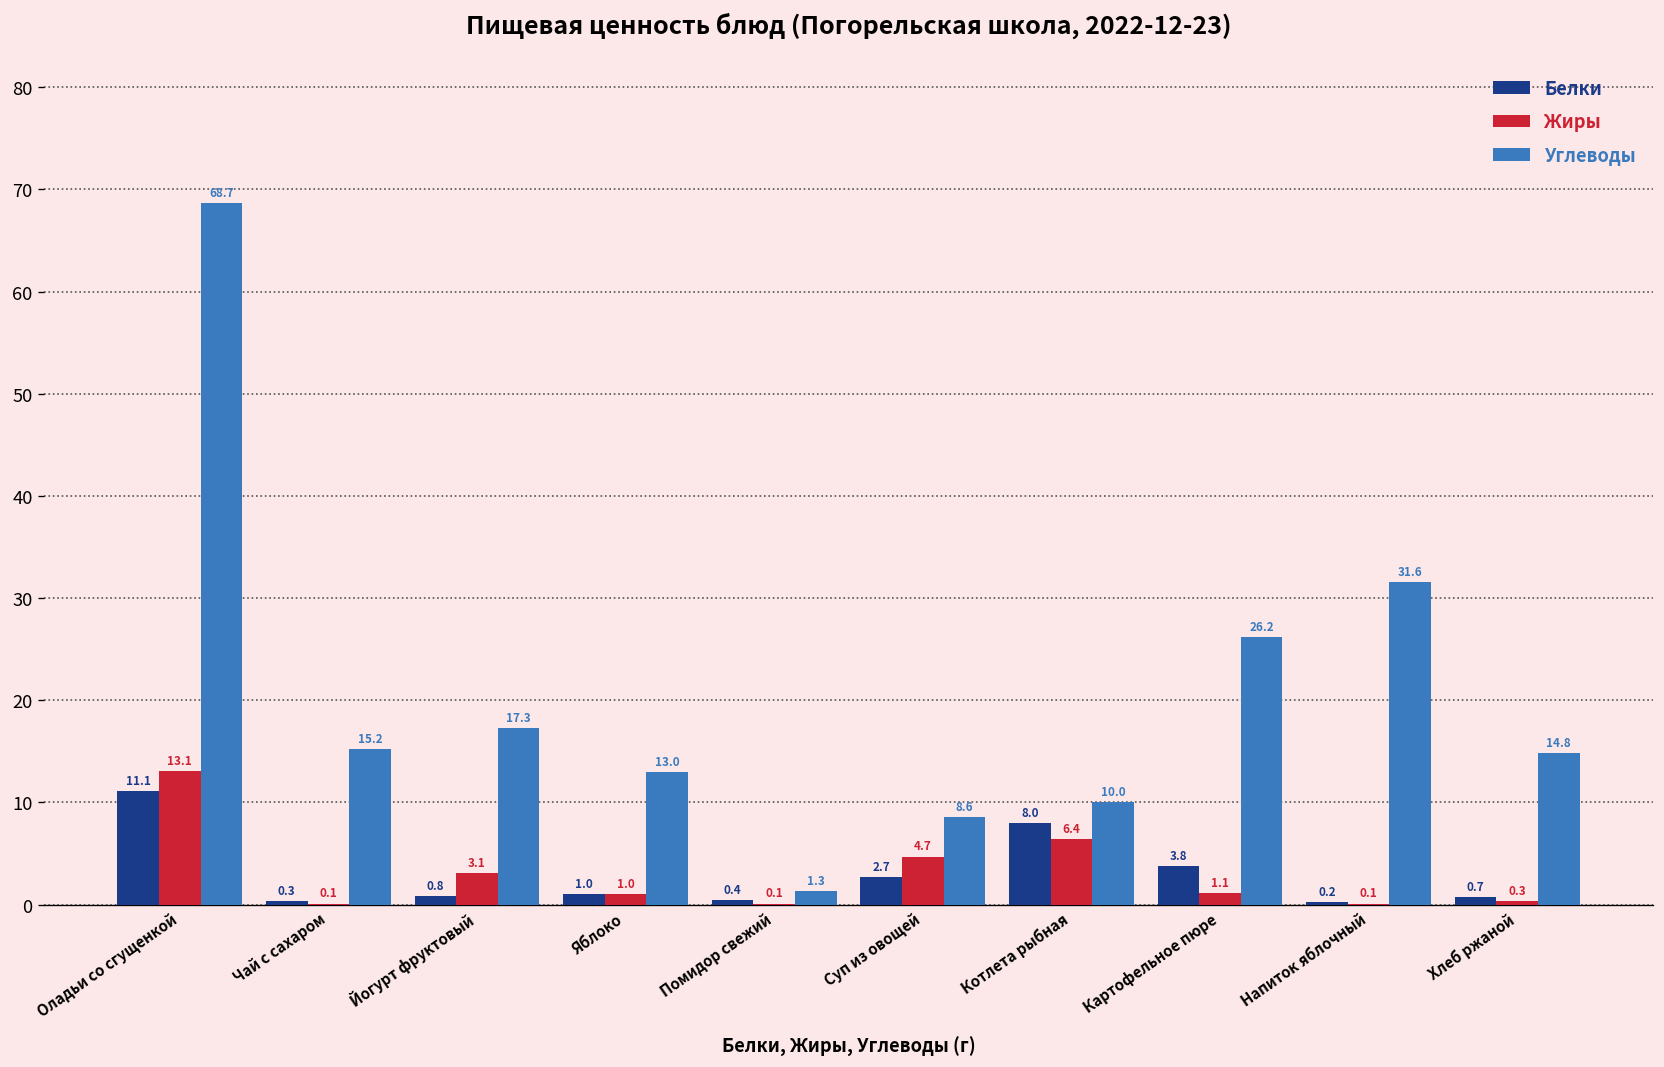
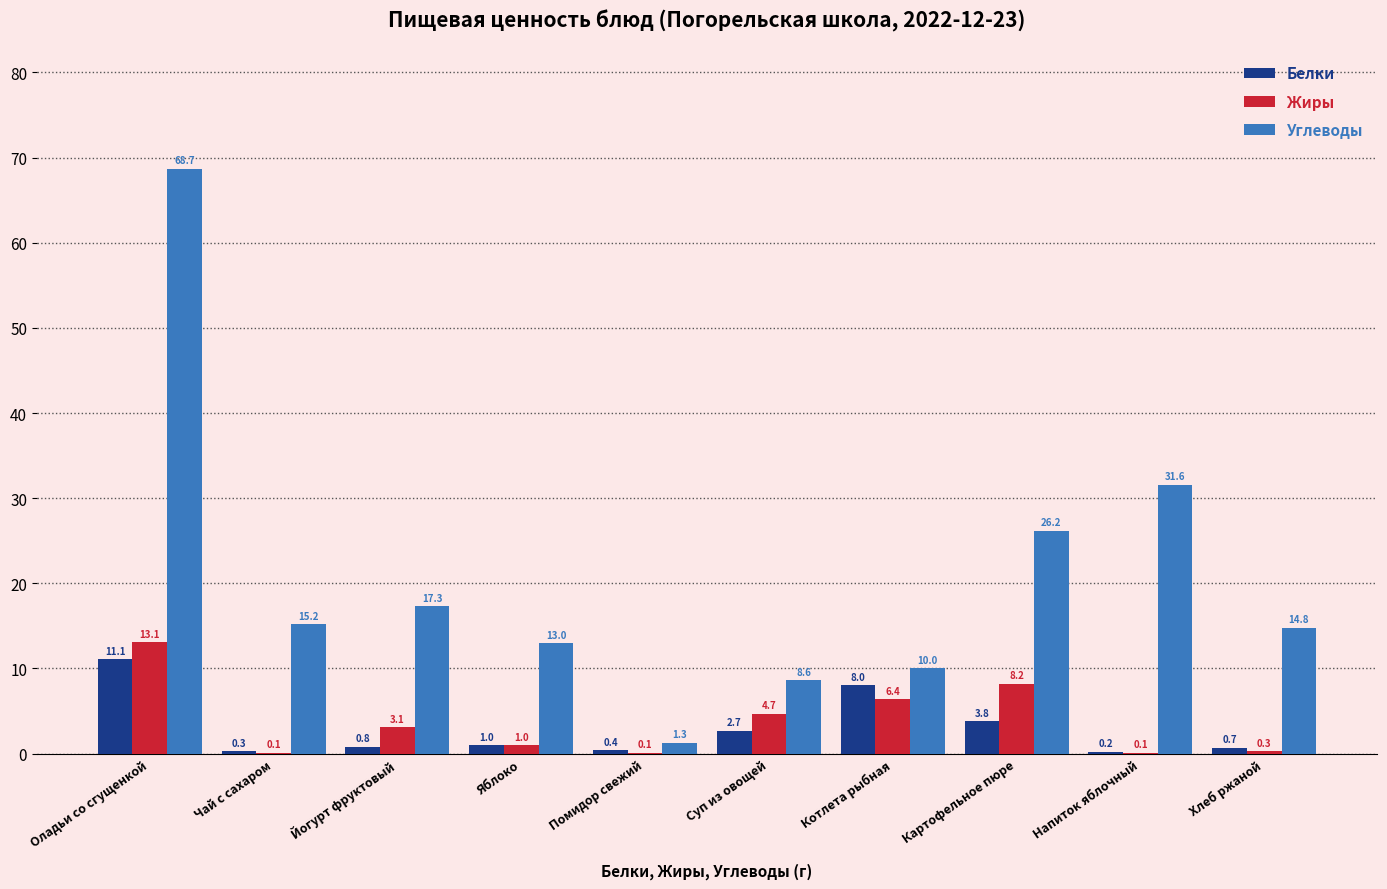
  {
    "Белки": {
      "Оладьи со сгущенкой": 11.1,
      "Чай с сахаром": 0.3,
      "Йогурт фруктовый": 0.8,
      "Яблоко": 1.0,
      "Помидор свежий": 0.4,
      "Суп из овощей": 2.7,
      "Котлета рыбная": 8.0,
      "Картофельное пюре": 3.8,
      "Напиток яблочный": 0.2,
      "Хлеб ржаной": 0.7
    },
    "Жиры": {
      "Оладьи со сгущенкой": 13.1,
      "Чай с сахаром": 0.1,
      "Йогурт фруктовый": 3.1,
      "Яблоко": 1.0,
      "Помидор свежий": 0.1,
      "Суп из овощей": 4.7,
      "Котлета рыбная": 6.4,
-     "Картофельное пюре": 1.1,
+     "Картофельное пюре": 8.2,
      "Напиток яблочный": 0.1,
      "Хлеб ржаной": 0.3
    },
    "Углеводы": {
      "Оладьи со сгущенкой": 68.7,
      "Чай с сахаром": 15.2,
      "Йогурт фруктовый": 17.3,
      "Яблоко": 13.0,
      "Помидор свежий": 1.3,
      "Суп из овощей": 8.6,
      "Котлета рыбная": 10.0,
      "Картофельное пюре": 26.2,
      "Напиток яблочный": 31.6,
      "Хлеб ржаной": 14.8
    }
  }
